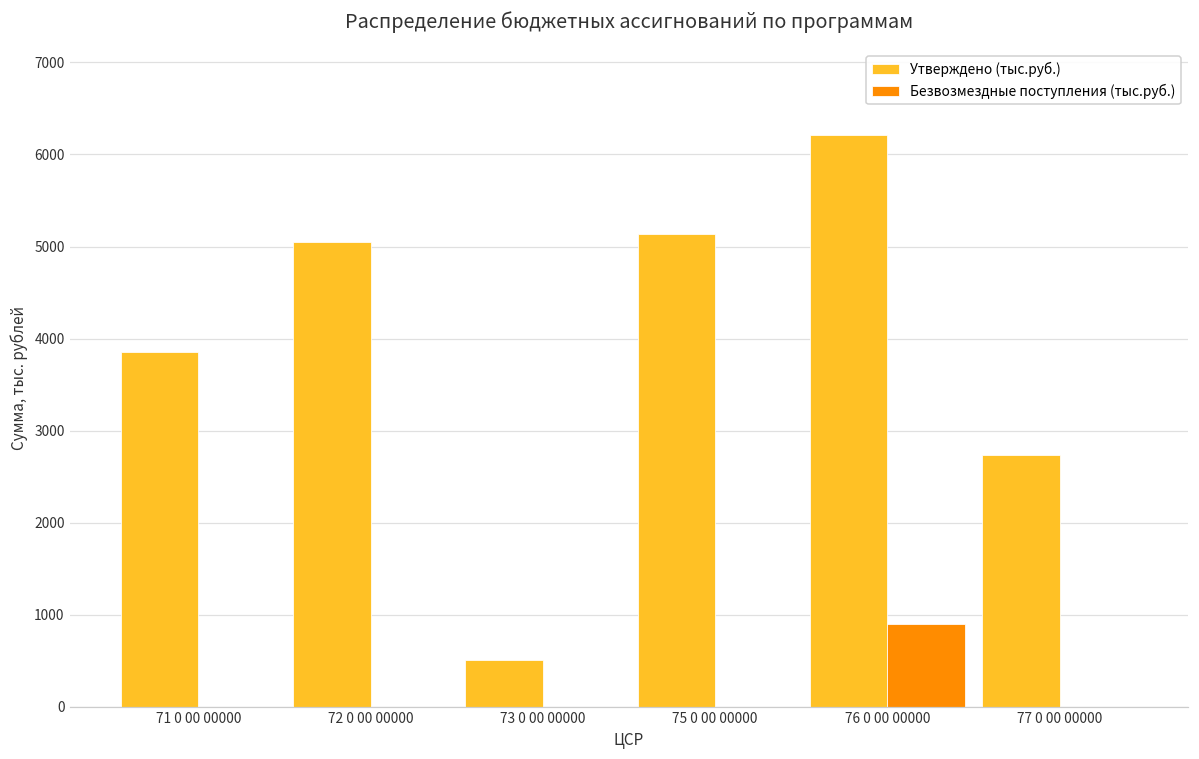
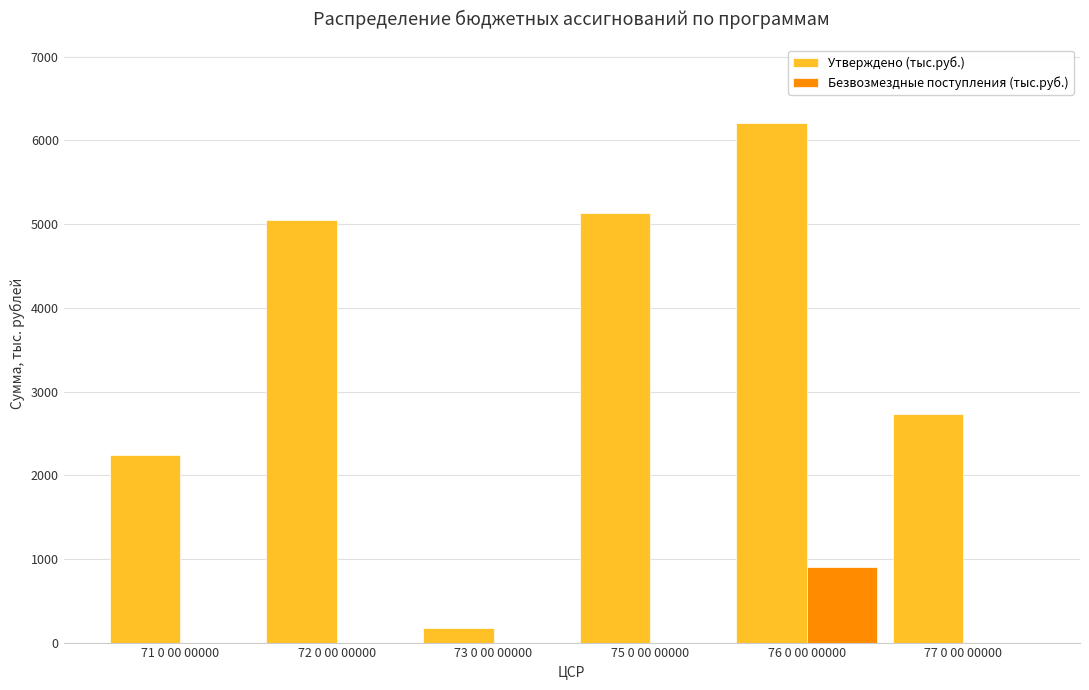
  {
    "Утверждено (тыс.руб.)": {
-     "71 0 00 00000": 3900,
+     "71 0 00 00000": 2200,
      "72 0 00 00000": 5100,
-     "73 0 00 00000": 500,
+     "73 0 00 00000": 200,
      "75 0 00 00000": 5100,
      "76 0 00 00000": 6200,
      "77 0 00 00000": 2700
    },
    "Безвозмездные поступления (тыс.руб.)": {
      "71 0 00 00000": 0,
      "72 0 00 00000": 0,
      "73 0 00 00000": 0,
      "75 0 00 00000": 0,
      "76 0 00 00000": 900,
      "77 0 00 00000": 0
    }
  }
